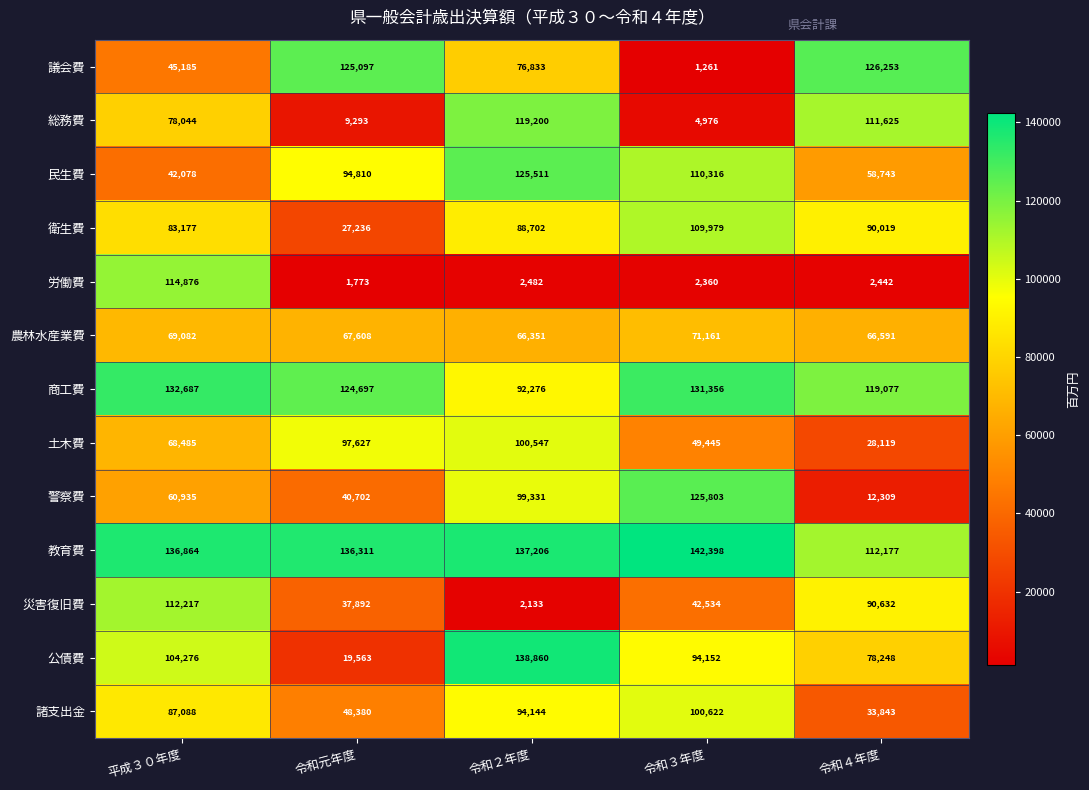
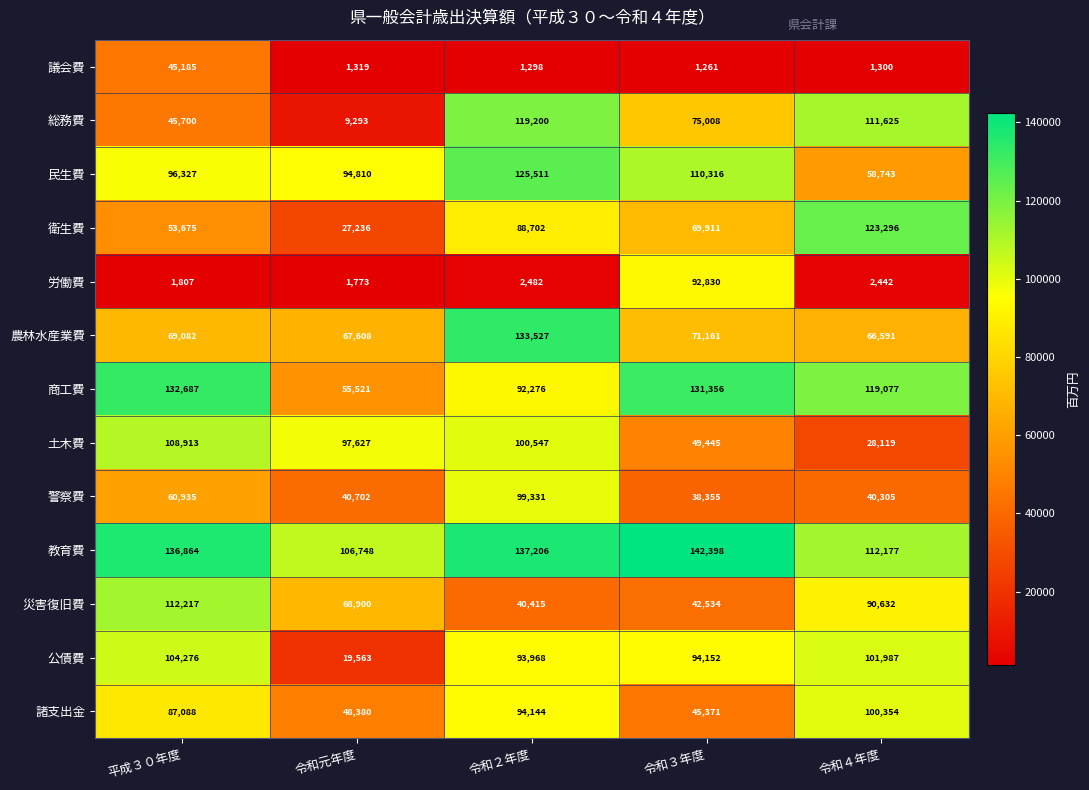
  {
    "議会費": {
      "平成３０年度": "45,185",
-     "令和元年度": "125,097",
-     "令和２年度": "76,833",
+     "令和元年度": "1,319",
+     "令和２年度": "1,298",
      "令和３年度": "1,261",
-     "令和４年度": "126,253"
+     "令和４年度": "1,300"
    },
    "総務費": {
-     "平成３０年度": "78,044",
+     "平成３０年度": "45,700",
      "令和元年度": "9,293",
      "令和２年度": "119,200",
-     "令和３年度": "4,976",
+     "令和３年度": "75,008",
      "令和４年度": "111,625"
    },
    "民生費": {
-     "平成３０年度": "42,078",
+     "平成３０年度": "96,327",
      "令和元年度": "94,810",
      "令和２年度": "125,511",
      "令和３年度": "110,316",
      "令和４年度": "58,743"
    },
    "衛生費": {
-     "平成３０年度": "83,177",
+     "平成３０年度": "53,675",
      "令和元年度": "27,236",
      "令和２年度": "88,702",
-     "令和３年度": "109,979",
-     "令和４年度": "90,019"
+     "令和３年度": "69,911",
+     "令和４年度": "123,296"
    },
    "労働費": {
-     "平成３０年度": "114,876",
+     "平成３０年度": "1,807",
      "令和元年度": "1,773",
      "令和２年度": "2,482",
-     "令和３年度": "2,360",
+     "令和３年度": "92,830",
      "令和４年度": "2,442"
    },
    "農林水産業費": {
      "平成３０年度": "69,082",
      "令和元年度": "67,608",
-     "令和２年度": "66,351",
+     "令和２年度": "133,527",
      "令和３年度": "71,161",
      "令和４年度": "66,591"
    },
    "商工費": {
      "平成３０年度": "132,687",
-     "令和元年度": "124,697",
+     "令和元年度": "55,521",
      "令和２年度": "92,276",
      "令和３年度": "131,356",
      "令和４年度": "119,077"
    },
    "土木費": {
-     "平成３０年度": "68,485",
+     "平成３０年度": "108,913",
      "令和元年度": "97,627",
      "令和２年度": "100,547",
      "令和３年度": "49,445",
      "令和４年度": "28,119"
    },
    "警察費": {
      "平成３０年度": "60,935",
      "令和元年度": "40,702",
      "令和２年度": "99,331",
-     "令和３年度": "125,803",
-     "令和４年度": "12,309"
+     "令和３年度": "38,355",
+     "令和４年度": "40,305"
    },
    "教育費": {
      "平成３０年度": "136,864",
-     "令和元年度": "136,311",
+     "令和元年度": "106,748",
      "令和２年度": "137,206",
      "令和３年度": "142,398",
      "令和４年度": "112,177"
    },
    "災害復旧費": {
      "平成３０年度": "112,217",
-     "令和元年度": "37,892",
-     "令和２年度": "2,133",
+     "令和元年度": "68,900",
+     "令和２年度": "40,415",
      "令和３年度": "42,534",
      "令和４年度": "90,632"
    },
    "公債費": {
      "平成３０年度": "104,276",
      "令和元年度": "19,563",
-     "令和２年度": "138,860",
+     "令和２年度": "93,968",
      "令和３年度": "94,152",
-     "令和４年度": "78,248"
+     "令和４年度": "101,987"
    },
    "諸支出金": {
      "平成３０年度": "87,088",
      "令和元年度": "48,380",
      "令和２年度": "94,144",
-     "令和３年度": "100,622",
-     "令和４年度": "33,843"
+     "令和３年度": "45,371",
+     "令和４年度": "100,354"
    }
  }
